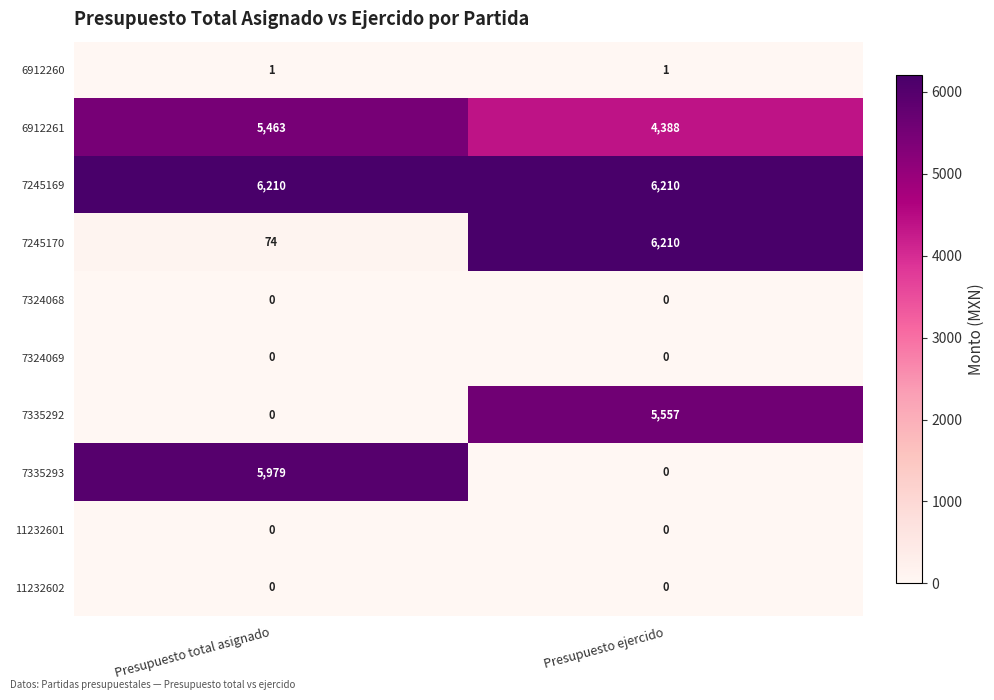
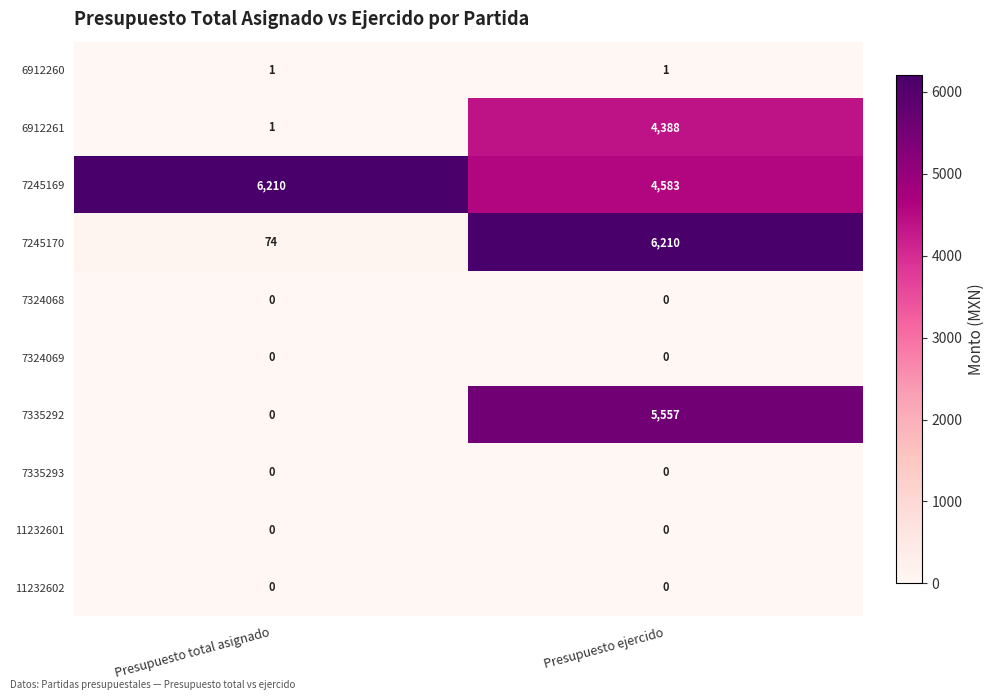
  {
    "6912260": {
      "Presupuesto total asignado": "1",
      "Presupuesto ejercido": "1"
    },
    "6912261": {
-     "Presupuesto total asignado": "5,463",
+     "Presupuesto total asignado": "1",
      "Presupuesto ejercido": "4,388"
    },
    "7245169": {
      "Presupuesto total asignado": "6,210",
-     "Presupuesto ejercido": "6,210"
+     "Presupuesto ejercido": "4,583"
    },
    "7245170": {
      "Presupuesto total asignado": "74",
      "Presupuesto ejercido": "6,210"
    },
    "7324068": {
      "Presupuesto total asignado": "0",
      "Presupuesto ejercido": "0"
    },
    "7324069": {
      "Presupuesto total asignado": "0",
      "Presupuesto ejercido": "0"
    },
    "7335292": {
      "Presupuesto total asignado": "0",
      "Presupuesto ejercido": "5,557"
    },
    "7335293": {
-     "Presupuesto total asignado": "5,979",
+     "Presupuesto total asignado": "0",
      "Presupuesto ejercido": "0"
    },
    "11232601": {
      "Presupuesto total asignado": "0",
      "Presupuesto ejercido": "0"
    },
    "11232602": {
      "Presupuesto total asignado": "0",
      "Presupuesto ejercido": "0"
    }
  }
